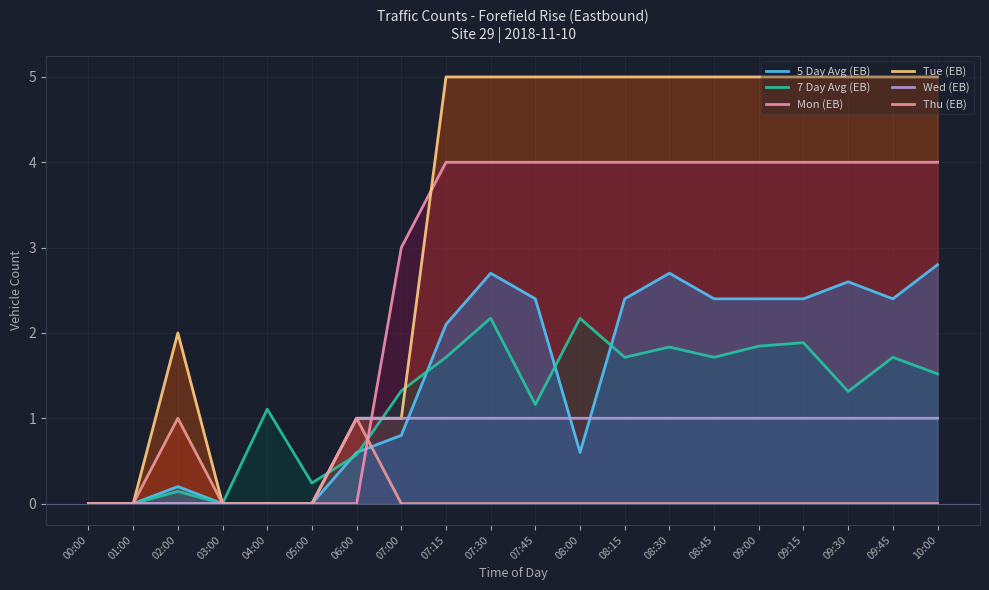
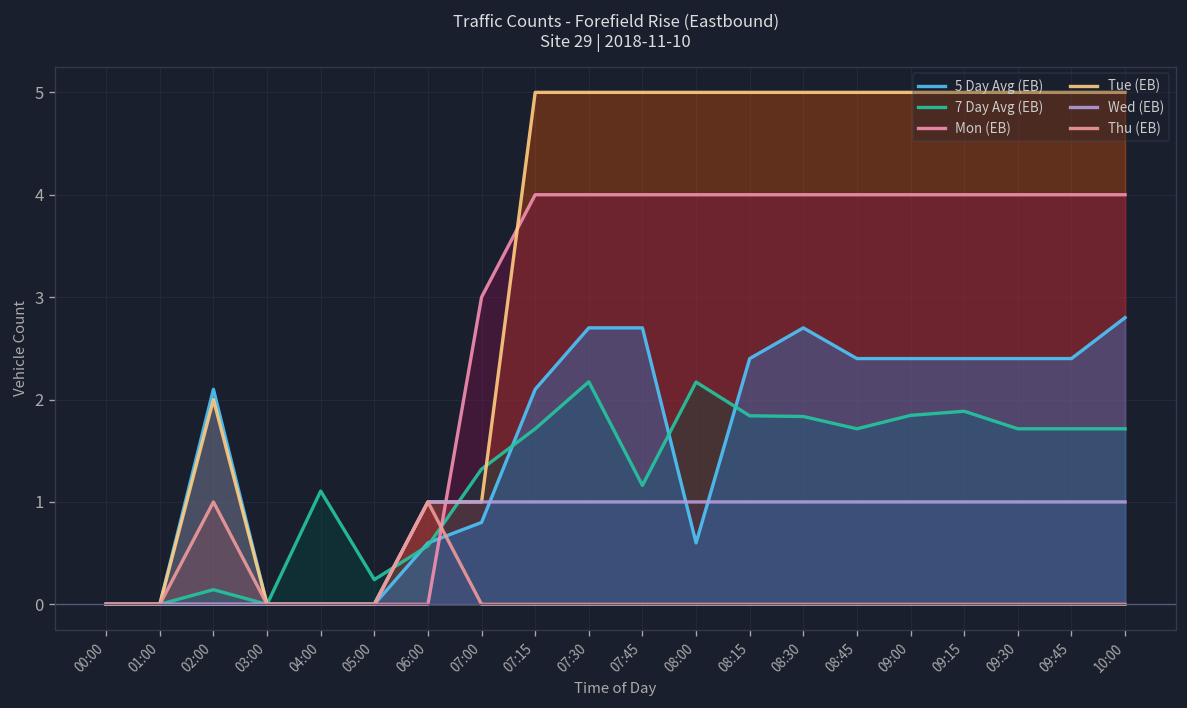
  {
    "5 Day Avg (EB)": {
-     "02:00": 0.2,
+     "02:00": 2.1,
      "07:00": 0.8,
      "07:15": 2.1,
      "07:30": 2.7,
-     "07:45": 2.4,
+     "07:45": 2.7,
      "08:00": 0.6,
      "08:15": 2.4,
      "08:30": 2.7,
      "08:45": 2.4,
      "09:00": 2.4,
      "09:15": 2.4,
-     "09:30": 2.6,
+     "09:30": 2.4,
      "09:45": 2.4,
      "10:00": 2.8
    },
    "7 Day Avg (EB)": {
      "02:00": 0.1,
      "04:00": 1.1,
      "05:00": 0.2,
      "07:00": 1.3,
      "07:15": 1.7,
      "07:30": 2.2,
      "07:45": 1.2,
      "08:00": 2.2,
-     "08:15": 1.7,
+     "08:15": 1.8,
      "08:30": 1.8,
      "08:45": 1.7,
      "09:00": 1.8,
      "09:15": 1.9,
-     "09:30": 1.3,
+     "09:30": 1.7,
      "09:45": 1.7,
-     "10:00": 1.5
+     "10:00": 1.7
    },
    "Wed (EB)": {
      "07:15": 1.0,
      "07:30": 1.0,
      "07:45": 1.0,
      "08:00": 1.0,
      "08:15": 1.0,
      "08:30": 1.0,
      "08:45": 1.0,
      "09:00": 1.0,
      "09:15": 1.0,
      "09:30": 1.0,
      "09:45": 1.0,
      "10:00": 1.0
    }
  }
